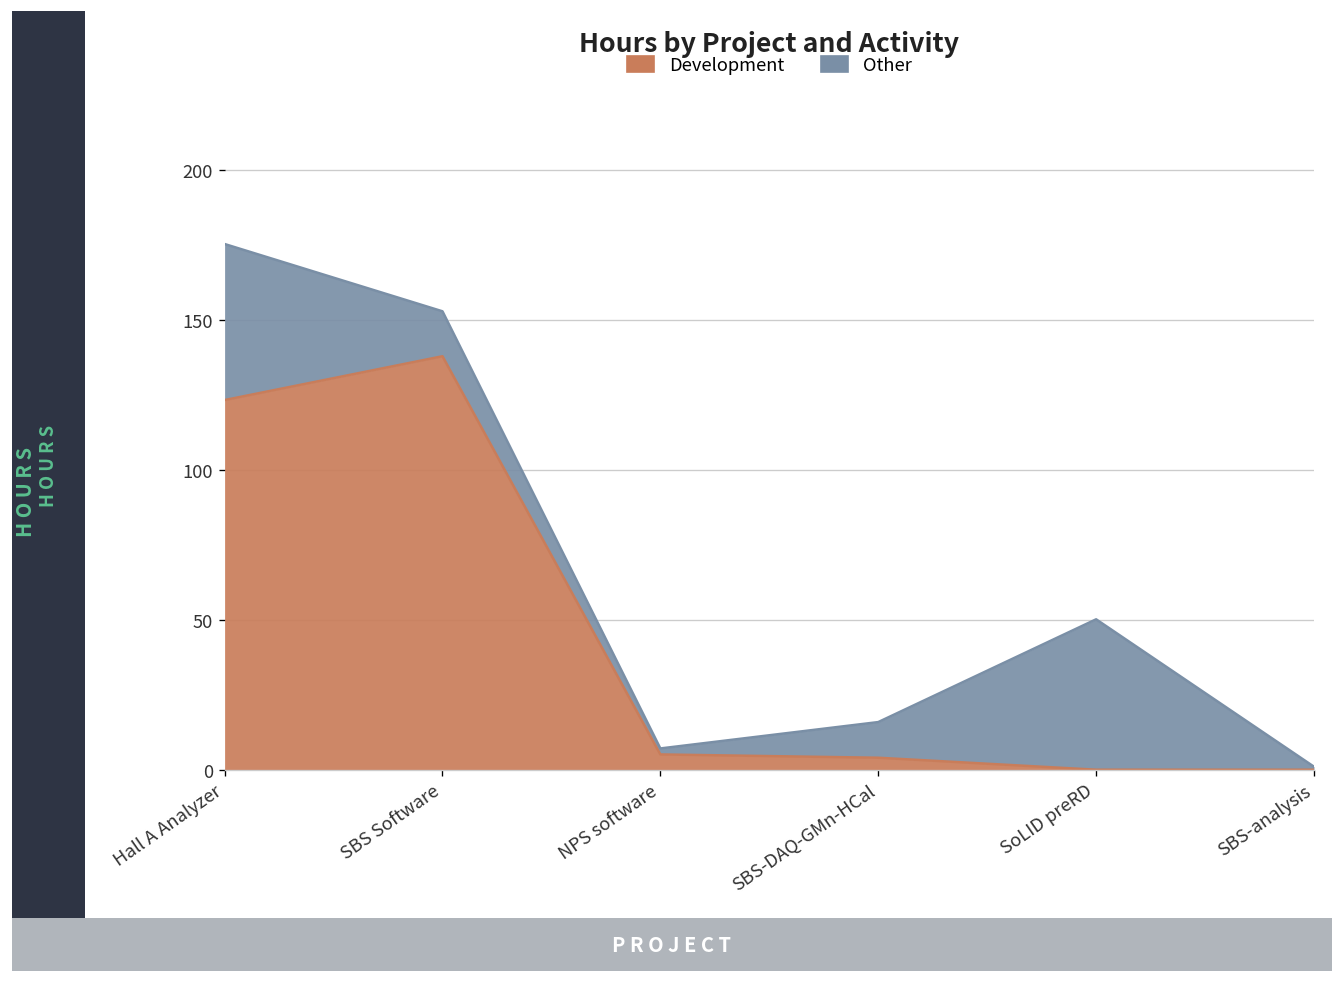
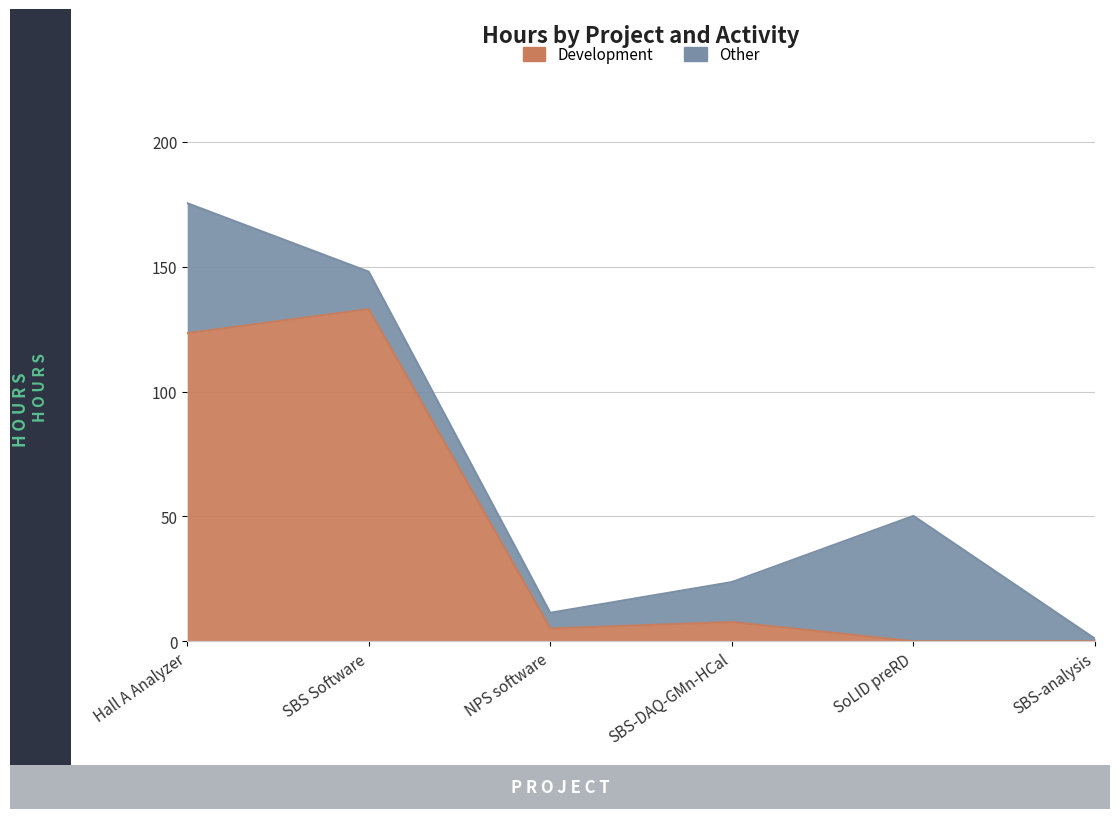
  {
    "Development": {
      "Hall A Analyzer": 123,
-     "SBS Software": 138,
+     "SBS Software": 133,
      "NPS software": 5,
-     "SBS-DAQ-GMn-HCal": 4,
+     "SBS-DAQ-GMn-HCal": 8,
      "SoLID preRD": 0
    },
    "Other": {
      "Hall A Analyzer": 52,
      "SBS Software": 15,
-     "NPS software": 2,
-     "SBS-DAQ-GMn-HCal": 12,
+     "NPS software": 6,
+     "SBS-DAQ-GMn-HCal": 16,
      "SoLID preRD": 50
    }
  }
